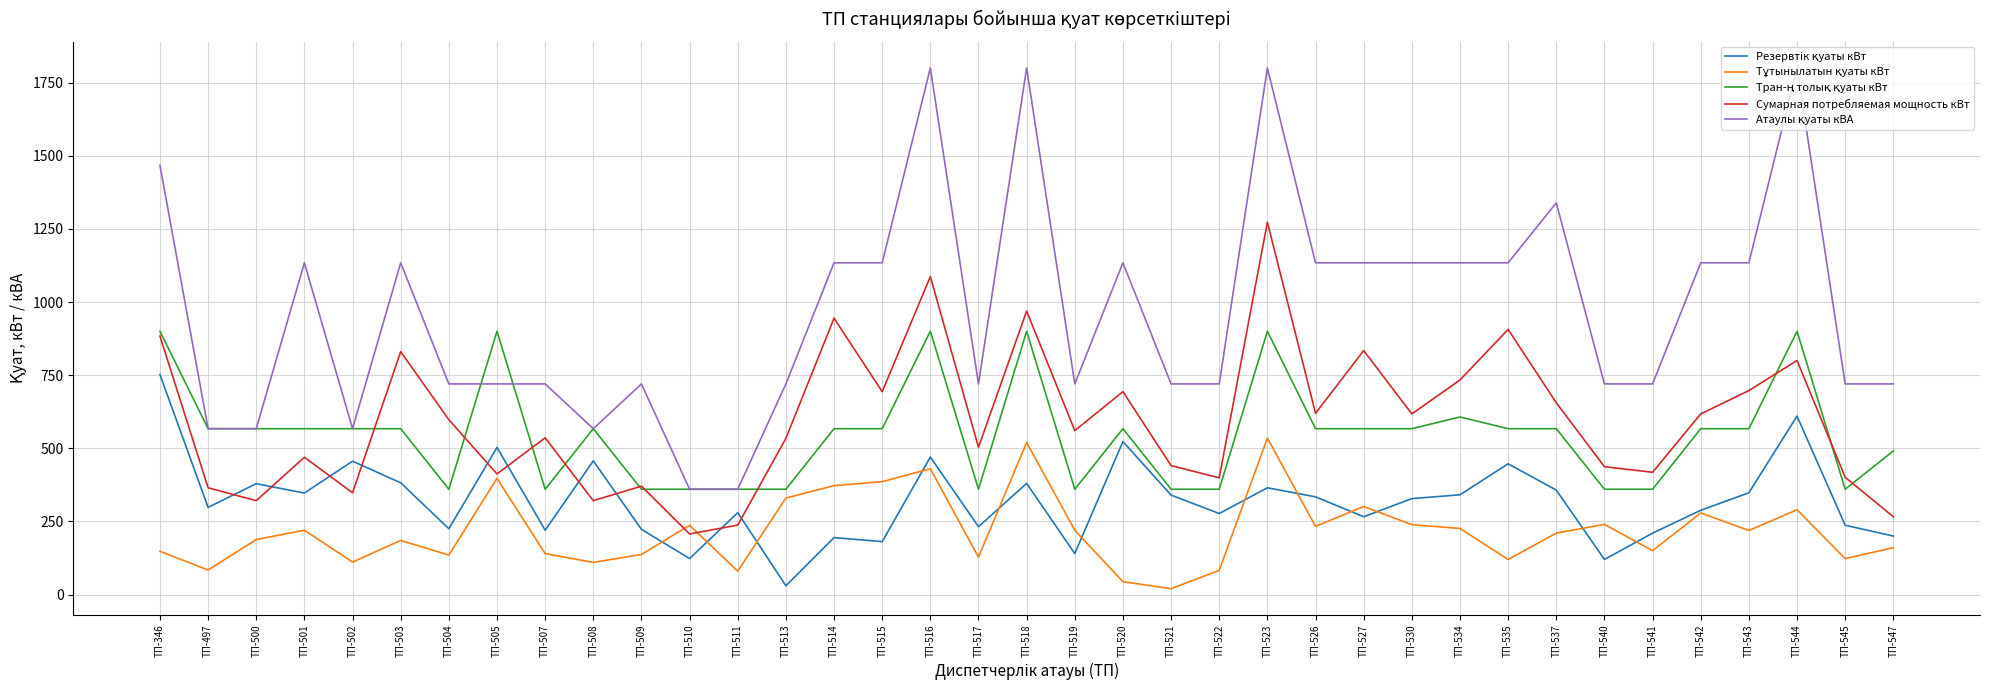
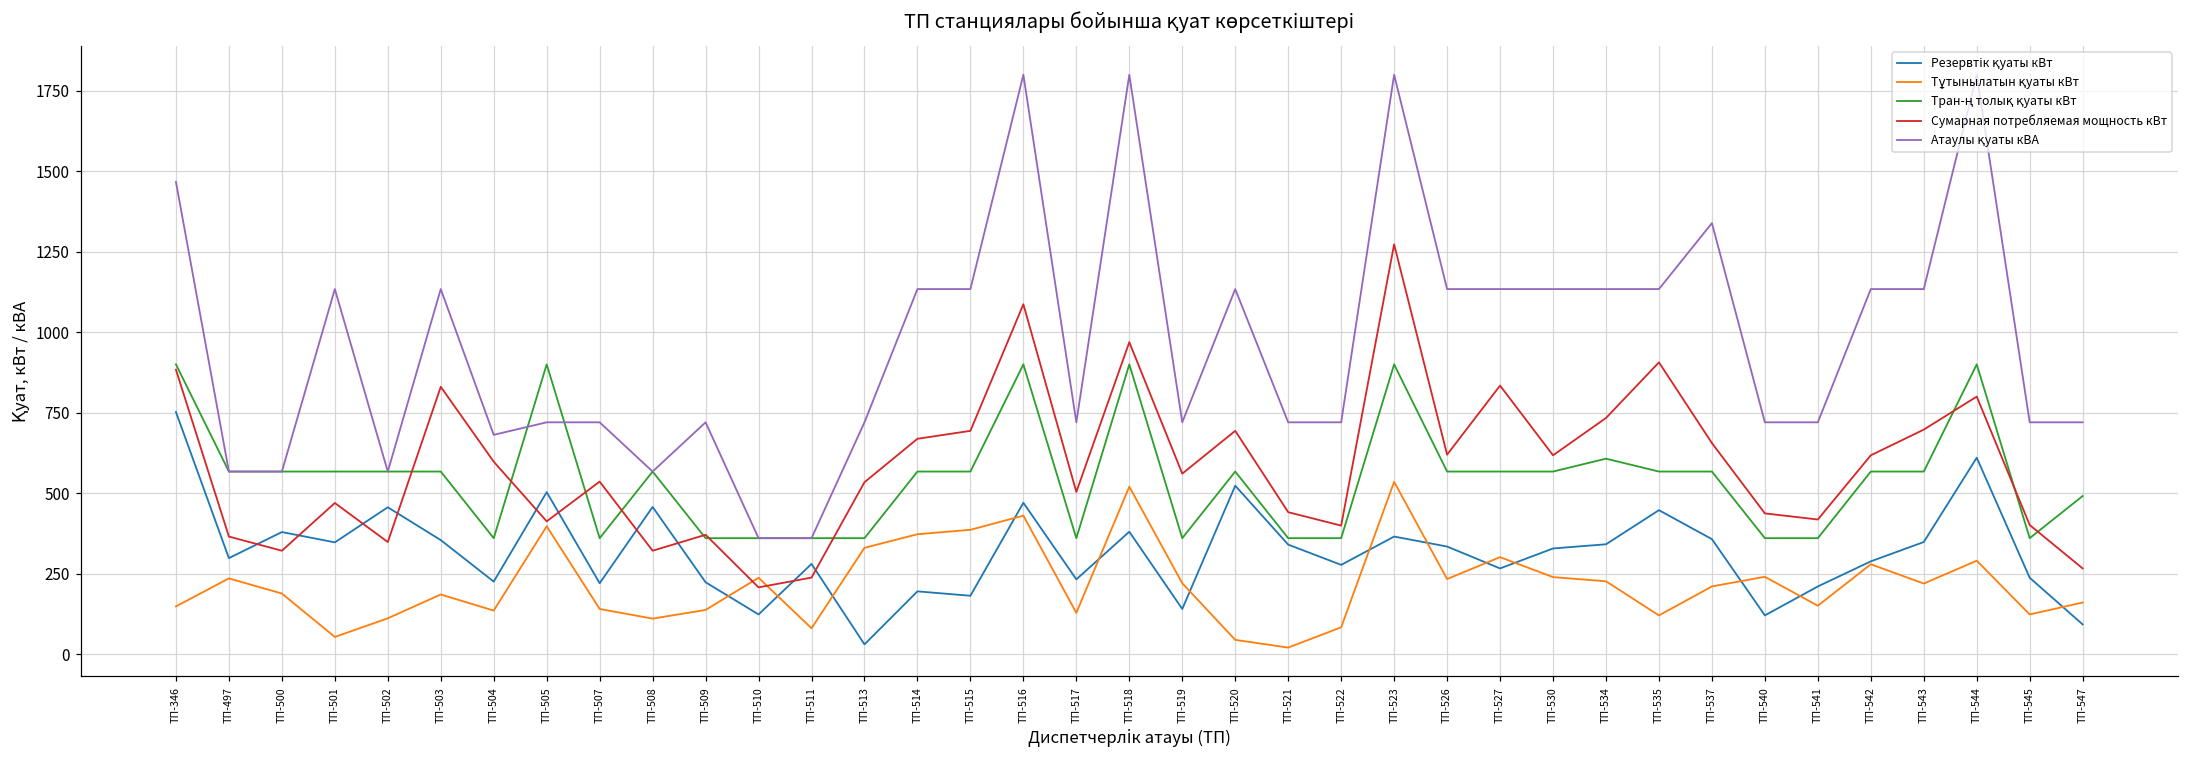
  {
    "Резервтік қуаты кВт": {
      "ТП-346": 750,
      "ТП-497": 300,
      "ТП-500": 380,
      "ТП-501": 350,
      "ТП-502": 460,
-     "ТП-503": 380,
+     "ТП-503": 350,
      "ТП-504": 230,
      "ТП-505": 500,
      "ТП-507": 220,
      "ТП-508": 460,
      "ТП-509": 220,
      "ТП-510": 120,
      "ТП-511": 280,
      "ТП-513": 30,
      "ТП-514": 190,
      "ТП-515": 180,
      "ТП-516": 470,
      "ТП-517": 230,
      "ТП-518": 380,
      "ТП-519": 140,
      "ТП-520": 520,
      "ТП-521": 340,
      "ТП-522": 280,
      "ТП-523": 370,
      "ТП-526": 330,
      "ТП-527": 270,
      "ТП-530": 330,
      "ТП-534": 340,
      "ТП-535": 450,
      "ТП-537": 360,
      "ТП-540": 120,
      "ТП-541": 210,
      "ТП-542": 290,
      "ТП-543": 350,
      "ТП-544": 610,
      "ТП-545": 240,
-     "ТП-547": 200
+     "ТП-547": 90
    },
    "Тұтынылатын қуаты кВт": {
      "ТП-346": 150,
-     "ТП-497": 80,
+     "ТП-497": 240,
      "ТП-500": 190,
-     "ТП-501": 220,
+     "ТП-501": 50,
      "ТП-502": 110,
      "ТП-503": 190,
      "ТП-504": 140,
      "ТП-505": 400,
      "ТП-507": 140,
      "ТП-508": 110,
      "ТП-509": 140,
      "ТП-510": 240,
      "ТП-511": 80,
      "ТП-513": 330,
      "ТП-514": 370,
      "ТП-515": 390,
      "ТП-516": 430,
      "ТП-517": 130,
      "ТП-518": 520,
      "ТП-519": 220,
      "ТП-520": 40,
      "ТП-521": 20,
      "ТП-522": 80,
      "ТП-523": 540,
      "ТП-526": 230,
      "ТП-527": 300,
      "ТП-530": 240,
      "ТП-534": 230,
      "ТП-535": 120,
      "ТП-537": 210,
      "ТП-540": 240,
      "ТП-541": 150,
      "ТП-542": 280,
      "ТП-543": 220,
      "ТП-544": 290,
      "ТП-545": 120,
      "ТП-547": 160
    },
    "Тран-ң толық қуаты кВт": {
      "ТП-346": 900,
      "ТП-501": 570,
      "ТП-503": 570,
      "ТП-504": 360,
      "ТП-505": 900,
      "ТП-507": 360,
      "ТП-509": 360,
      "ТП-513": 360,
      "ТП-514": 570,
      "ТП-515": 570,
      "ТП-516": 900,
      "ТП-517": 360,
      "ТП-518": 900,
      "ТП-519": 360,
      "ТП-520": 570,
      "ТП-521": 360,
      "ТП-522": 360,
      "ТП-523": 900,
      "ТП-526": 570,
      "ТП-527": 570,
      "ТП-530": 570,
      "ТП-534": 610,
      "ТП-535": 570,
      "ТП-537": 570,
      "ТП-540": 360,
      "ТП-541": 360,
      "ТП-542": 570,
      "ТП-543": 570,
      "ТП-544": 900,
      "ТП-545": 360,
      "ТП-547": 490
    },
    "Сумарная потребляемая мощность кВт": {
      "ТП-346": 880,
      "ТП-497": 370,
      "ТП-500": 320,
      "ТП-501": 470,
      "ТП-502": 350,
      "ТП-503": 830,
      "ТП-504": 600,
      "ТП-505": 410,
      "ТП-507": 540,
      "ТП-508": 320,
      "ТП-509": 370,
      "ТП-510": 210,
      "ТП-511": 240,
      "ТП-513": 530,
-     "ТП-514": 940,
+     "ТП-514": 670,
      "ТП-515": 690,
      "ТП-516": 1090,
      "ТП-517": 500,
      "ТП-518": 970,
      "ТП-519": 560,
      "ТП-520": 690,
      "ТП-521": 440,
      "ТП-522": 400,
      "ТП-523": 1270,
      "ТП-526": 620,
      "ТП-527": 830,
      "ТП-530": 620,
      "ТП-534": 730,
      "ТП-535": 910,
      "ТП-537": 660,
      "ТП-540": 440,
      "ТП-541": 420,
      "ТП-542": 620,
      "ТП-543": 700,
      "ТП-544": 800,
      "ТП-545": 400,
      "ТП-547": 270
    },
    "Атаулы қуаты кВА": {
      "ТП-346": 1470,
      "ТП-501": 1130,
      "ТП-503": 1130,
-     "ТП-504": 720,
+     "ТП-504": 680,
      "ТП-505": 720,
      "ТП-507": 720,
      "ТП-509": 720,
      "ТП-513": 720,
      "ТП-514": 1130,
      "ТП-515": 1130,
      "ТП-516": 1800,
      "ТП-517": 720,
      "ТП-518": 1800,
      "ТП-519": 720,
      "ТП-520": 1130,
      "ТП-521": 720,
      "ТП-522": 720,
      "ТП-523": 1800,
      "ТП-526": 1130,
      "ТП-527": 1130,
      "ТП-530": 1130,
      "ТП-534": 1130,
      "ТП-535": 1130,
      "ТП-537": 1340,
      "ТП-540": 720,
      "ТП-541": 720,
      "ТП-542": 1130,
      "ТП-543": 1130,
      "ТП-545": 720,
      "ТП-547": 720
    }
  }
